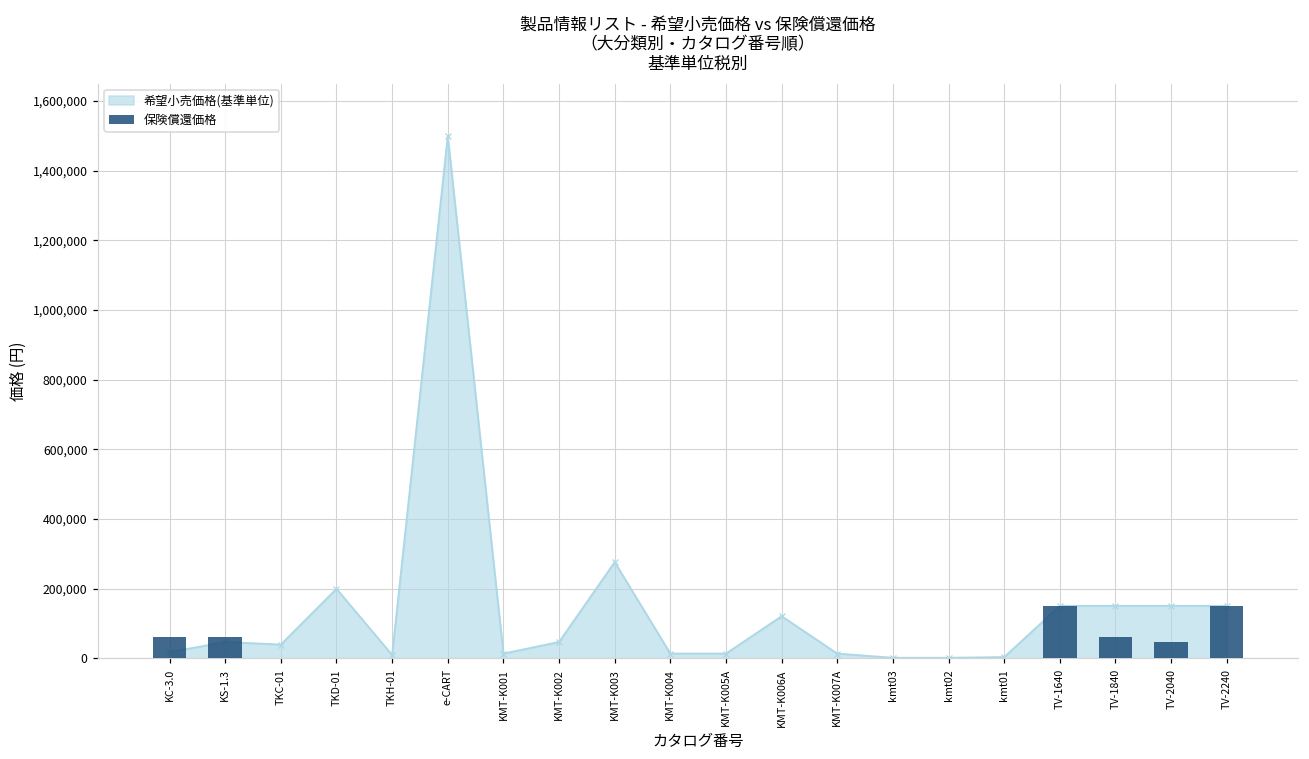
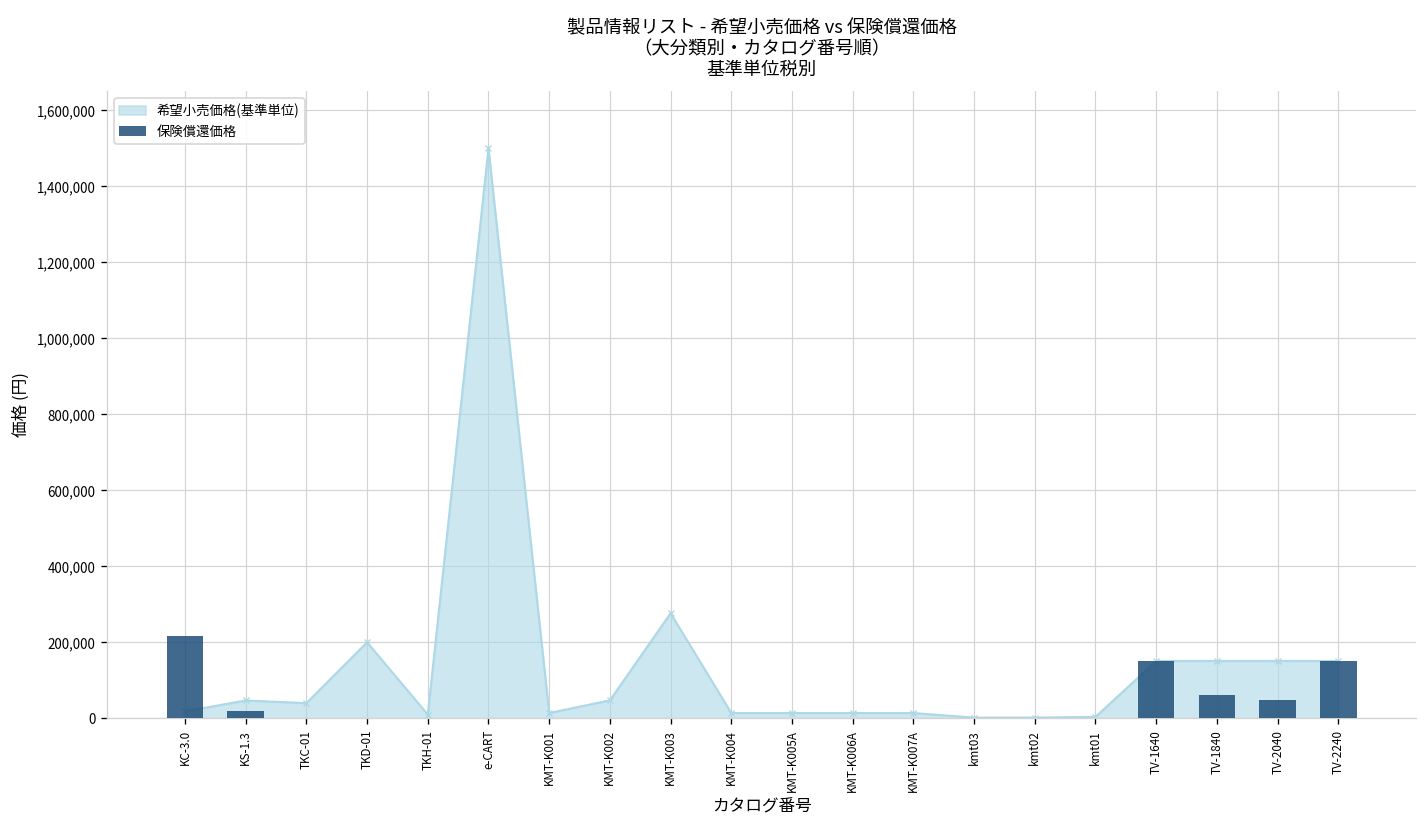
  {
    "保険償還価格": {
-     "KC-3.0": "60,000",
-     "KS-1.3": "60,000",
+     "KC-3.0": "220,000",
+     "KS-1.3": "20,000",
      "TKC-01": "0",
      "TKD-01": "0",
      "TKH-01": "0",
      "e-CART": "0",
      "KMT-K001": "0",
      "KMT-K002": "0",
      "KMT-K003": "0",
      "KMT-K004": "0",
      "KMT-K005A": "0",
      "KMT-K006A": "0",
      "KMT-K007A": "0",
      "kmt03": "0",
      "kmt02": "0",
      "kmt01": "0",
      "TV-1640": "150,000",
      "TV-1840": "60,000",
      "TV-2040": "50,000",
      "TV-2240": "150,000"
    },
    "希望小売価格(基準単位)": {
      "KC-3.0": "20,000",
      "KS-1.3": "50,000",
      "TKC-01": "40,000",
      "TKD-01": "200,000",
      "TKH-01": "10,000",
      "e-CART": "1,500,000",
      "KMT-K001": "10,000",
      "KMT-K002": "50,000",
      "KMT-K003": "280,000",
      "KMT-K004": "10,000",
      "KMT-K005A": "10,000",
-     "KMT-K006A": "120,000",
+     "KMT-K006A": "10,000",
      "KMT-K007A": "10,000",
      "kmt03": "0",
      "kmt02": "0",
      "kmt01": "0",
      "TV-1640": "150,000",
      "TV-1840": "150,000",
      "TV-2040": "150,000",
      "TV-2240": "150,000"
    }
  }
